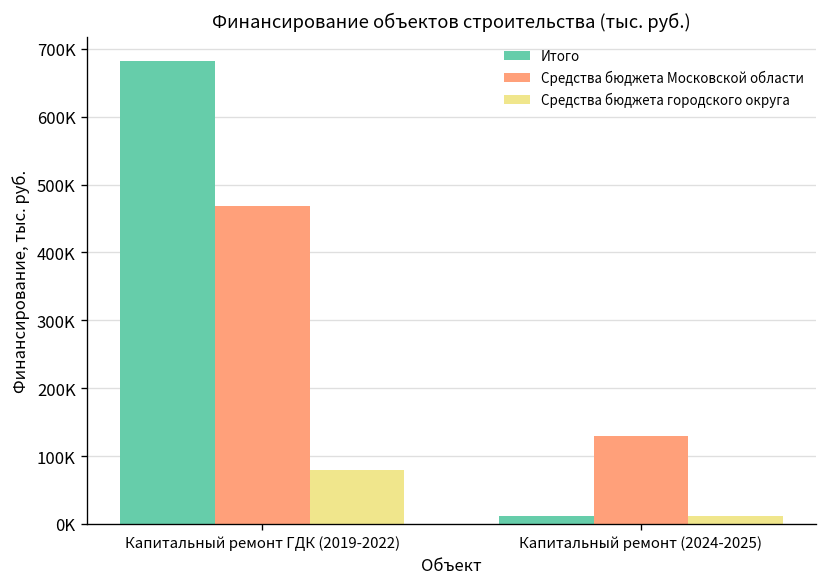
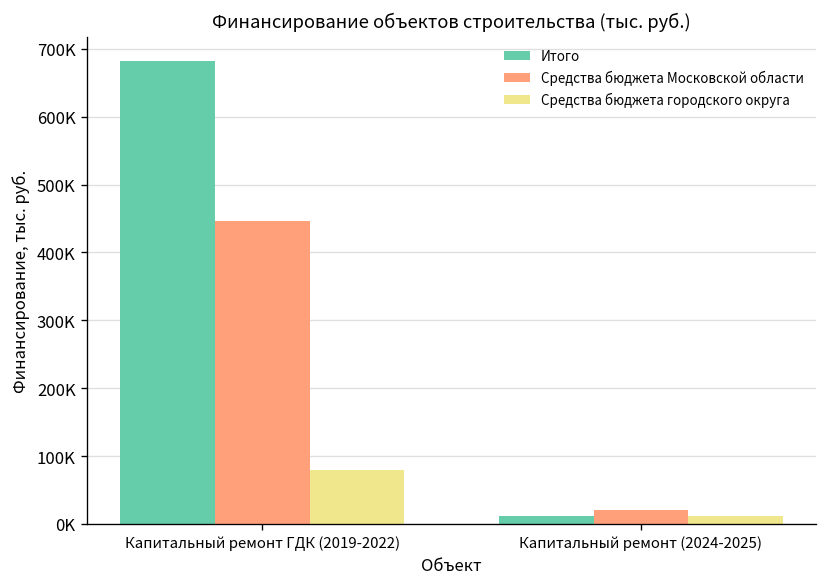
  {
    "Итого": {
      "Капитальный ремонт ГДК (2019-2022)": 680000,
      "Капитальный ремонт (2024-2025)": 10000
    },
    "Средства бюджета Московской области": {
-     "Капитальный ремонт ГДК (2019-2022)": 470000,
-     "Капитальный ремонт (2024-2025)": 130000
+     "Капитальный ремонт ГДК (2019-2022)": 450000,
+     "Капитальный ремонт (2024-2025)": 20000
    },
    "Средства бюджета городского округа": {
      "Капитальный ремонт ГДК (2019-2022)": 80000,
      "Капитальный ремонт (2024-2025)": 10000
    }
  }
